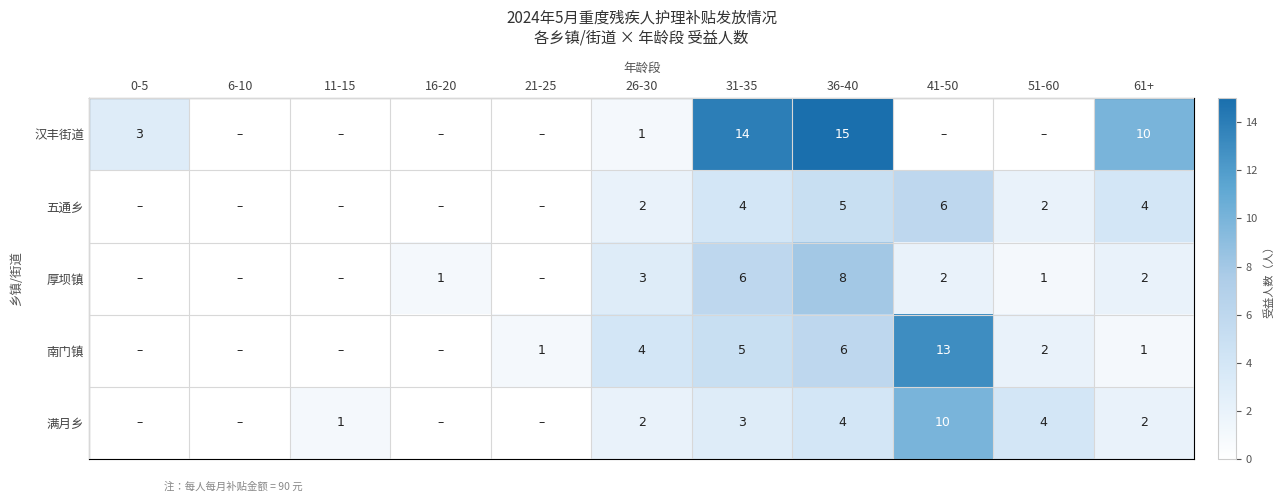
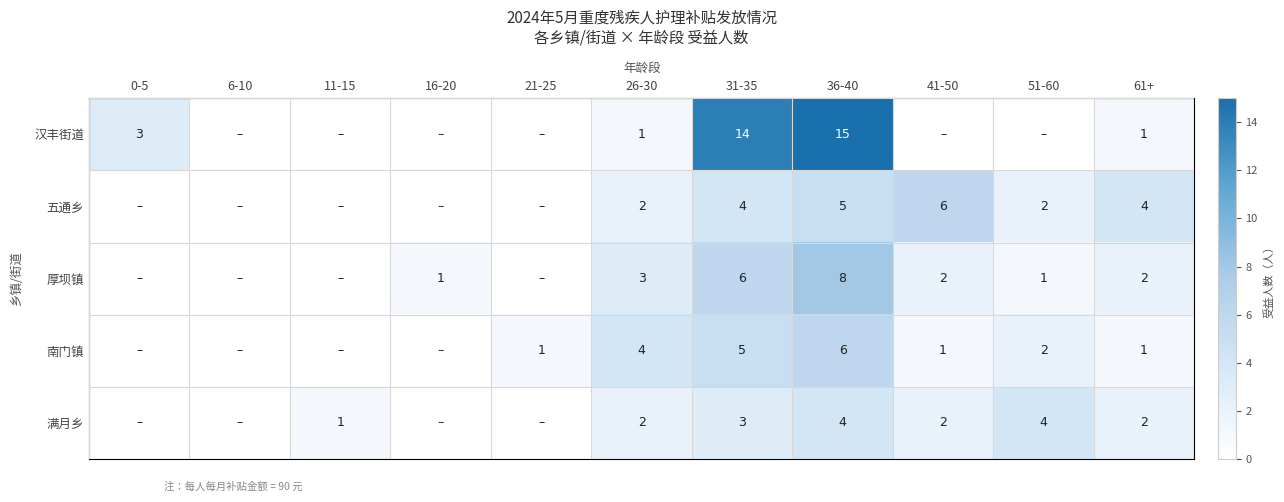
  {
    "汉丰街道": {
      "0-5": 3,
      "26-30": 1,
      "31-35": 14,
      "36-40": 15,
-     "61+": 10
+     "61+": 1
    },
    "五通乡": {
      "26-30": 2,
      "31-35": 4,
      "36-40": 5,
      "41-50": 6,
      "51-60": 2,
      "61+": 4
    },
    "厚坝镇": {
      "16-20": 1,
      "26-30": 3,
      "31-35": 6,
      "36-40": 8,
      "41-50": 2,
      "51-60": 1,
      "61+": 2
    },
    "南门镇": {
      "21-25": 1,
      "26-30": 4,
      "31-35": 5,
      "36-40": 6,
-     "41-50": 13,
+     "41-50": 1,
      "51-60": 2,
      "61+": 1
    },
    "满月乡": {
      "11-15": 1,
      "26-30": 2,
      "31-35": 3,
      "36-40": 4,
-     "41-50": 10,
+     "41-50": 2,
      "51-60": 4,
      "61+": 2
    }
  }
